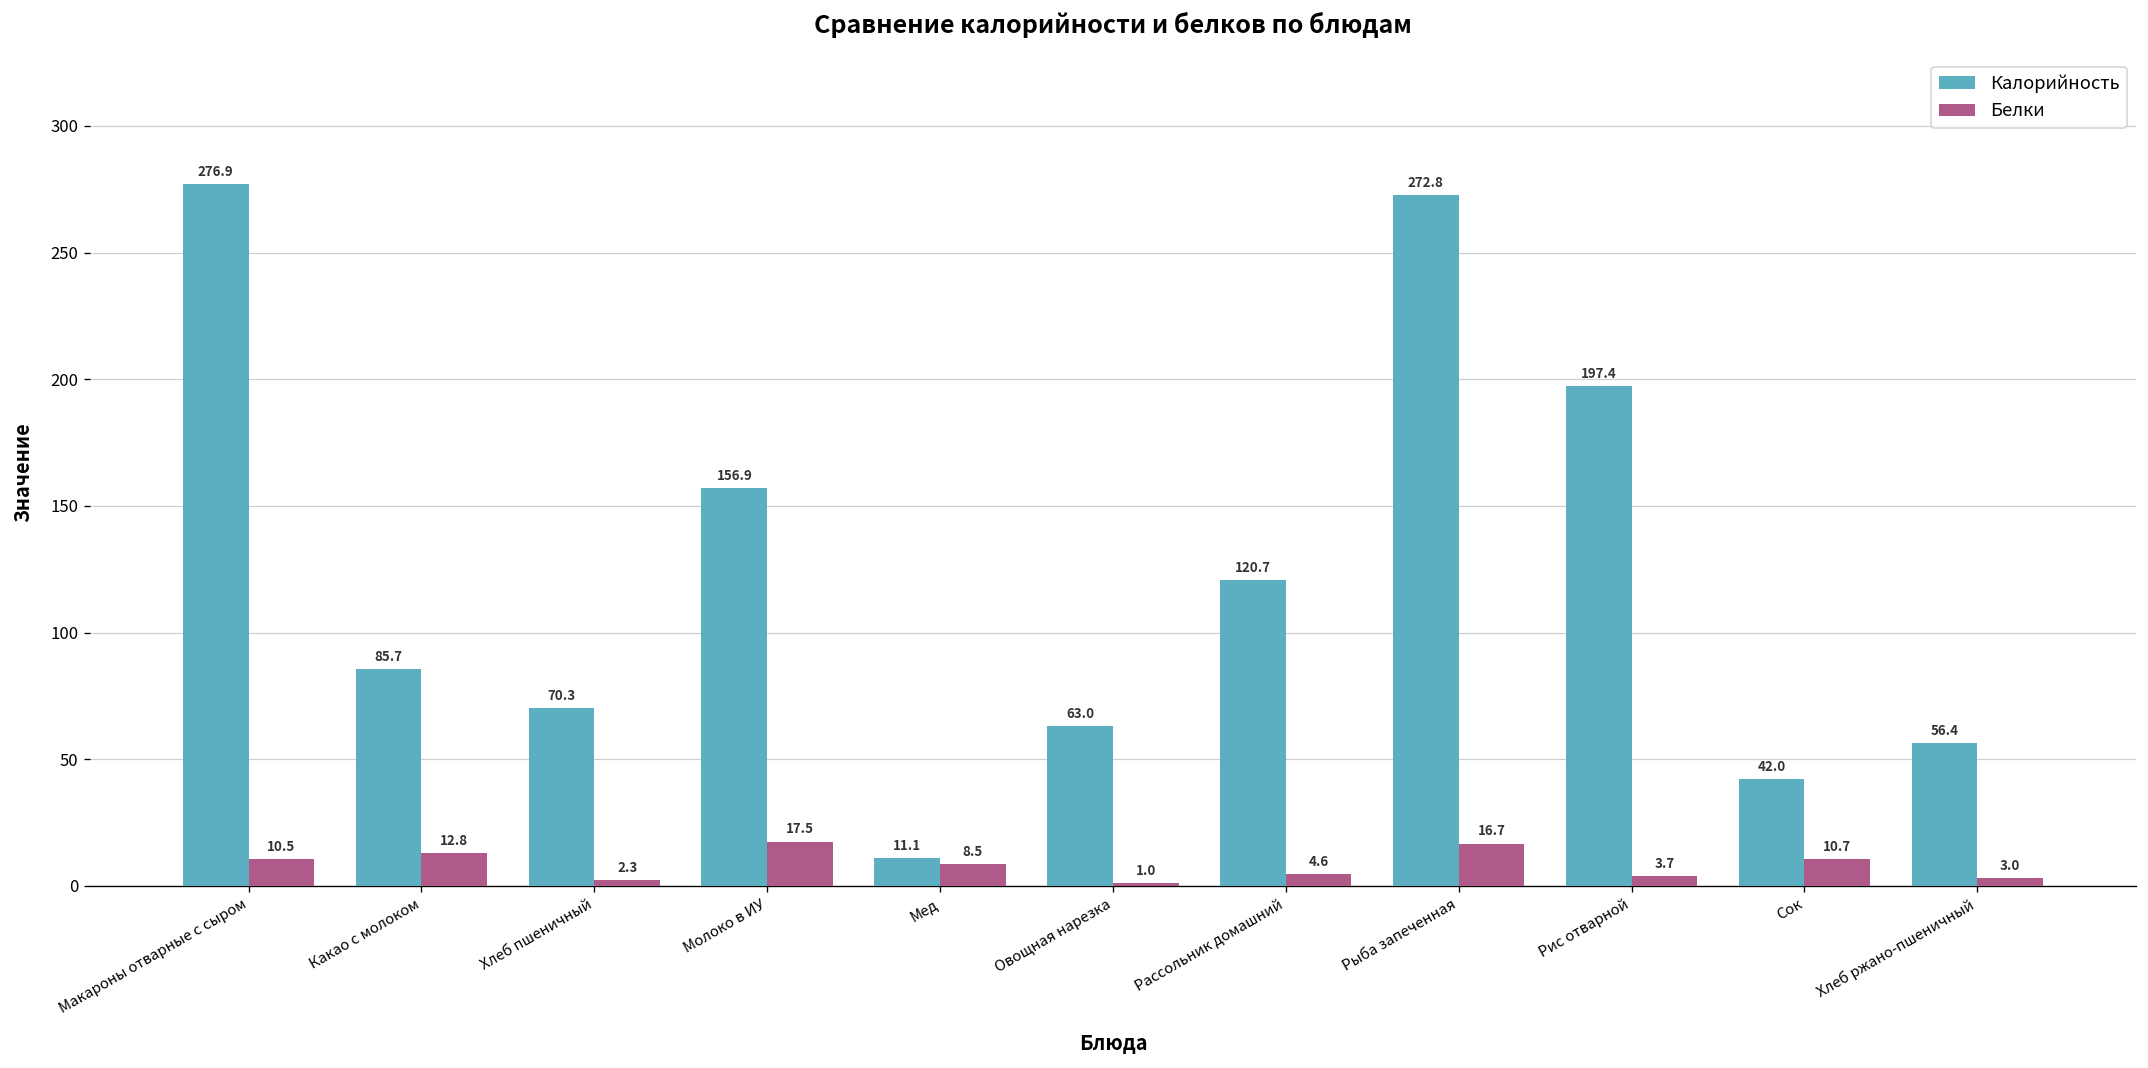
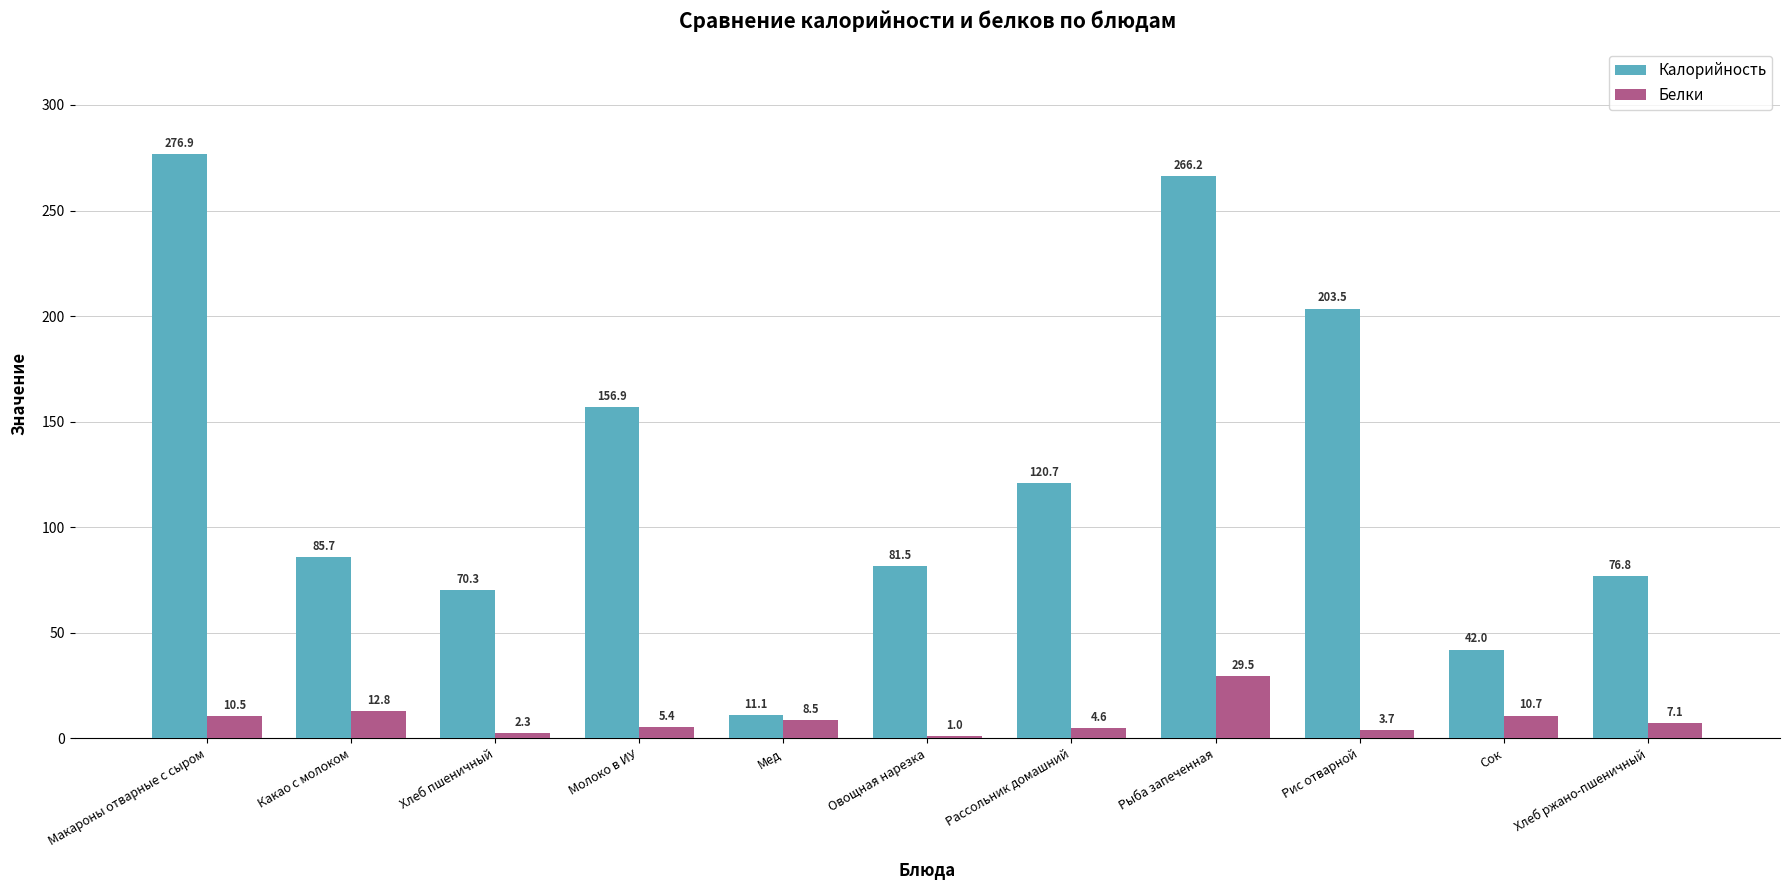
  {
    "Калорийность": {
      "Макароны отварные с сыром": 276.9,
      "Какао с молоком": 85.7,
      "Хлеб пшеничный": 70.3,
      "Молоко в ИУ": 156.9,
      "Мед": 11.1,
-     "Овощная нарезка": 63.0,
+     "Овощная нарезка": 81.5,
      "Рассольник домашний": 120.7,
-     "Рыба запеченная": 272.8,
-     "Рис отварной": 197.4,
+     "Рыба запеченная": 266.2,
+     "Рис отварной": 203.5,
      "Сок": 42.0,
-     "Хлеб ржано-пшеничный": 56.4
+     "Хлеб ржано-пшеничный": 76.8
    },
    "Белки": {
      "Макароны отварные с сыром": 10.5,
      "Какао с молоком": 12.8,
      "Хлеб пшеничный": 2.3,
-     "Молоко в ИУ": 17.5,
+     "Молоко в ИУ": 5.4,
      "Мед": 8.5,
      "Овощная нарезка": 1.0,
      "Рассольник домашний": 4.6,
-     "Рыба запеченная": 16.7,
+     "Рыба запеченная": 29.5,
      "Рис отварной": 3.7,
      "Сок": 10.7,
-     "Хлеб ржано-пшеничный": 3.0
+     "Хлеб ржано-пшеничный": 7.1
    }
  }
